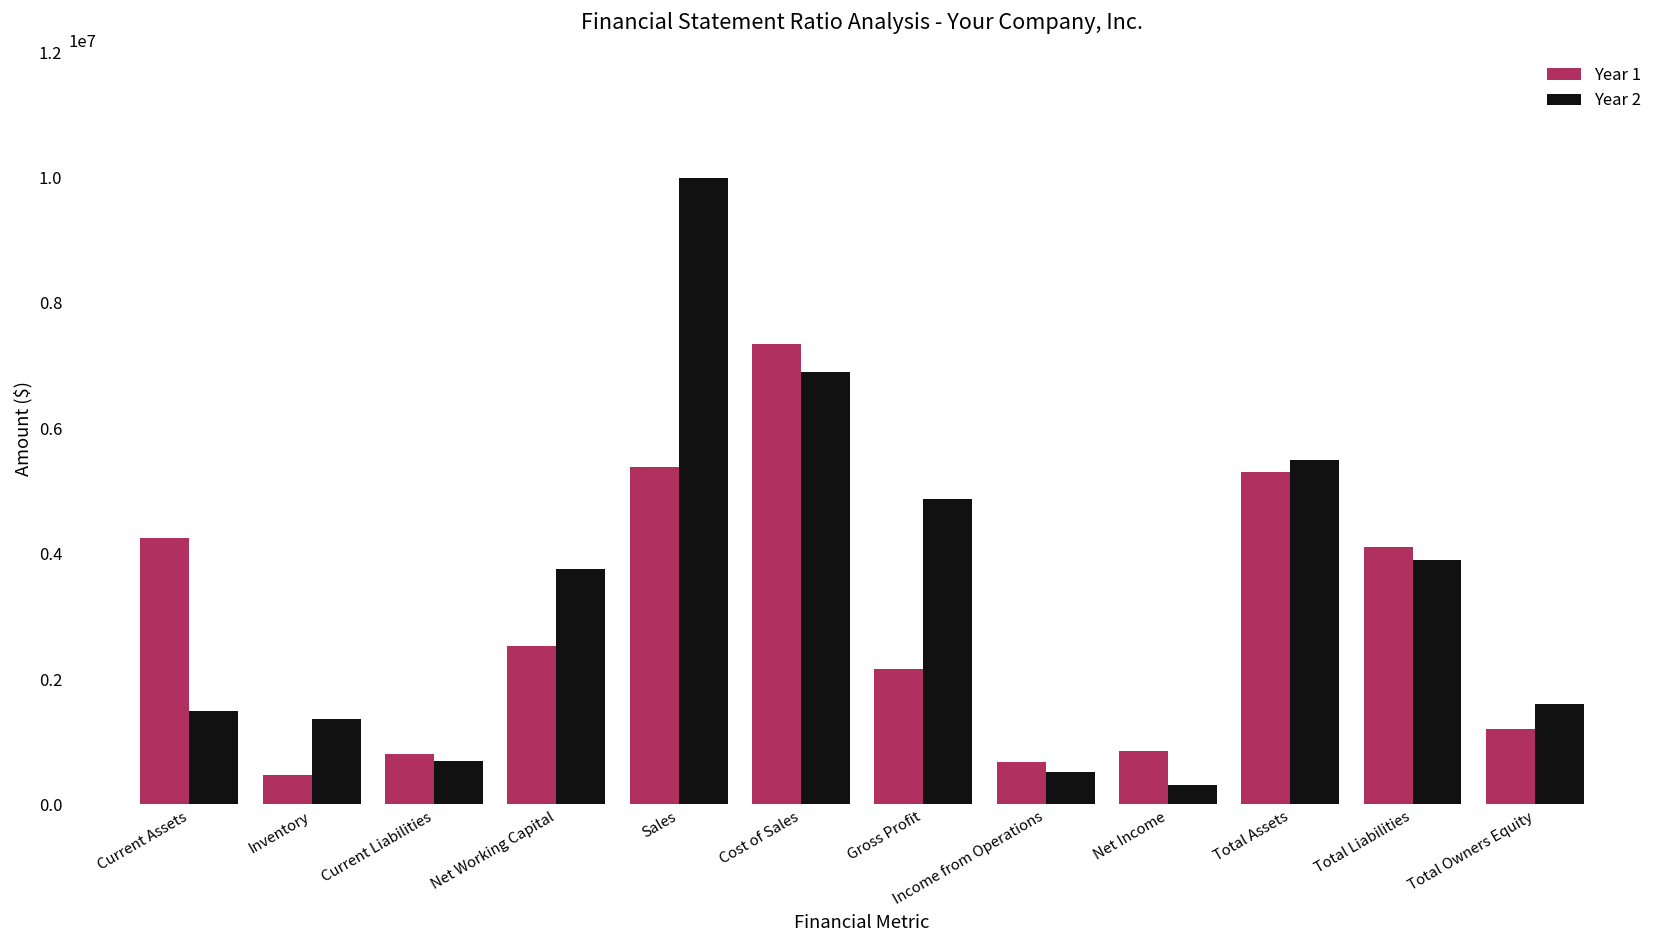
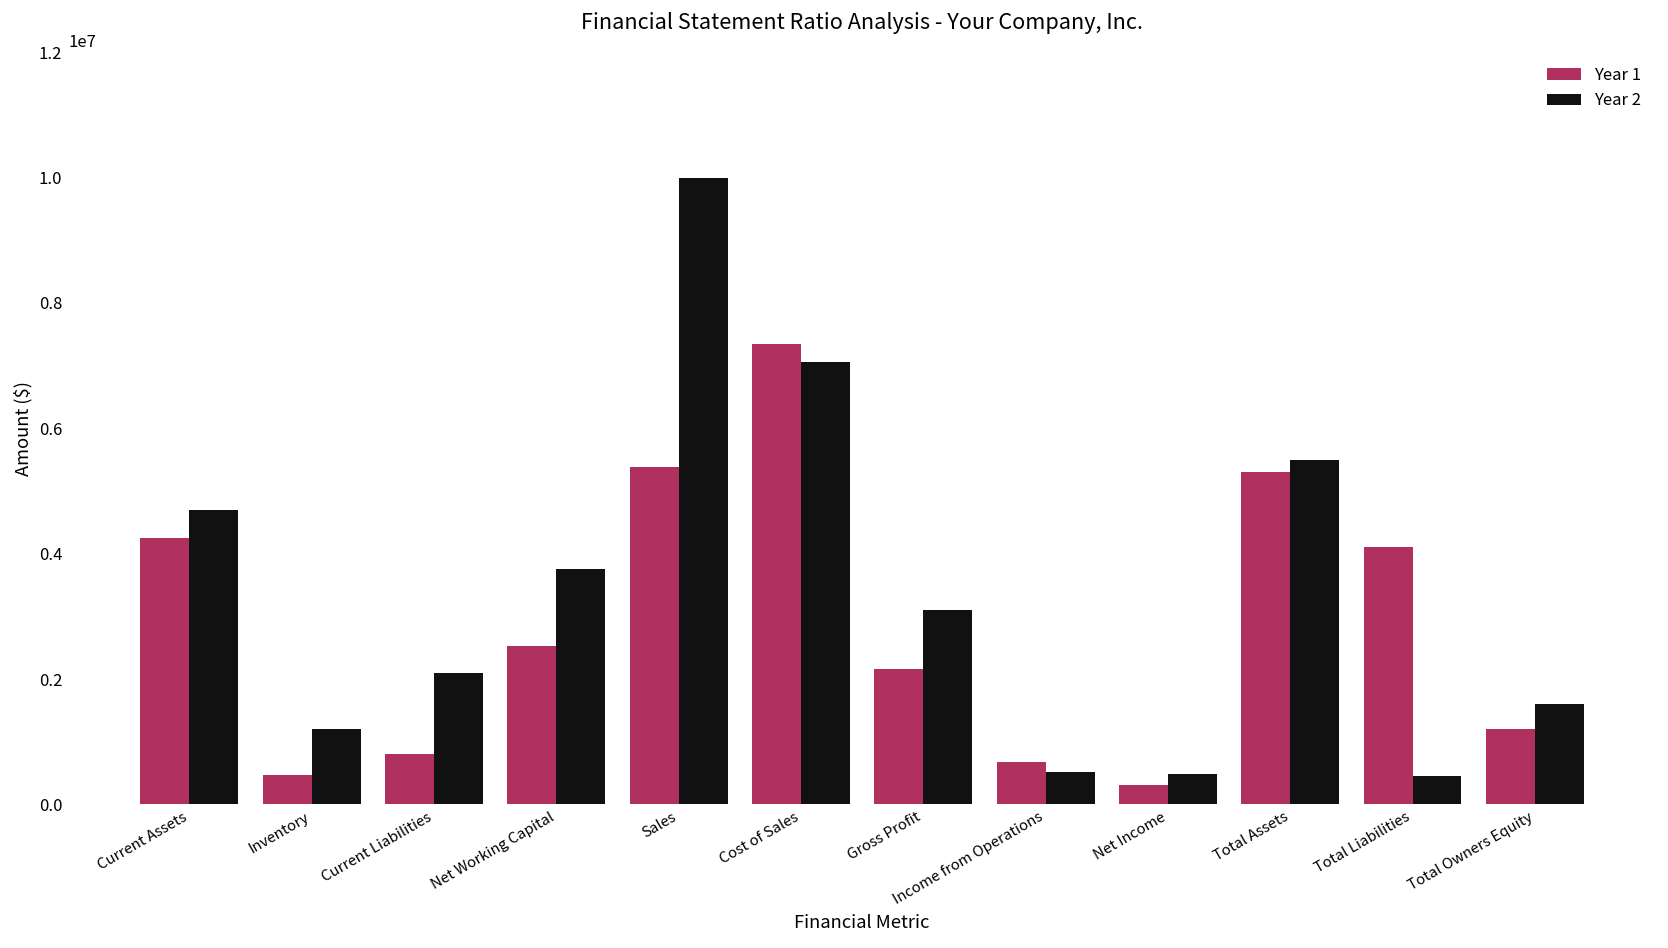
  {
    "Year 1": {
      "Current Assets": 4300000,
      "Inventory": 500000,
      "Current Liabilities": 800000,
      "Net Working Capital": 2500000,
      "Sales": 5400000,
      "Cost of Sales": 7300000,
      "Gross Profit": 2200000,
      "Income from Operations": 700000,
-     "Net Income": 800000,
+     "Net Income": 300000,
      "Total Assets": 5300000,
      "Total Liabilities": 4100000,
      "Total Owners Equity": 1200000
    },
    "Year 2": {
-     "Current Assets": 1500000,
-     "Inventory": 1400000,
-     "Current Liabilities": 700000,
+     "Current Assets": 4700000,
+     "Inventory": 1200000,
+     "Current Liabilities": 2100000,
      "Net Working Capital": 3800000,
      "Sales": 10000000,
-     "Cost of Sales": 6900000,
-     "Gross Profit": 4900000,
+     "Cost of Sales": 7100000,
+     "Gross Profit": 3100000,
      "Income from Operations": 500000,
-     "Net Income": 300000,
+     "Net Income": 500000,
      "Total Assets": 5500000,
-     "Total Liabilities": 3900000,
+     "Total Liabilities": 400000,
      "Total Owners Equity": 1600000
    }
  }
